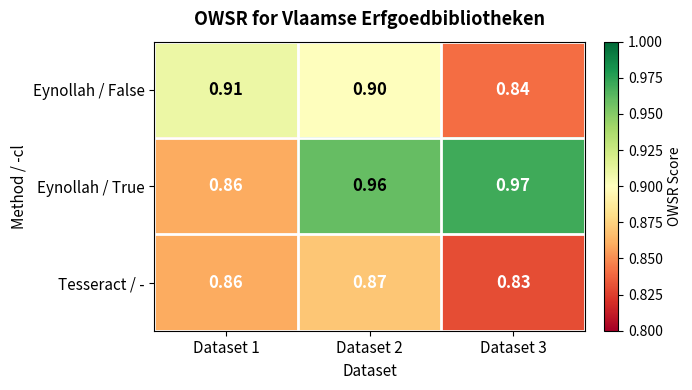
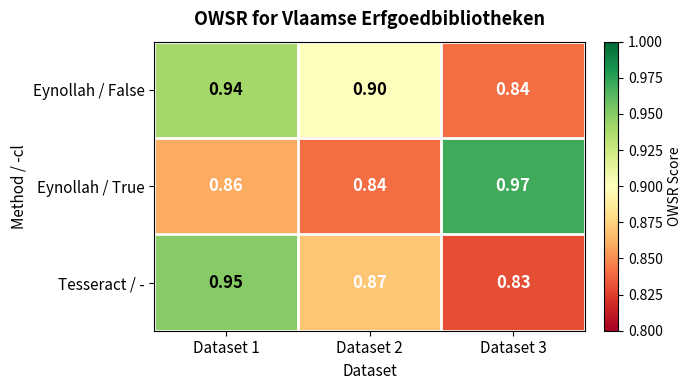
  {
    "Eynollah / False": {
-     "Dataset 1": 0.91,
+     "Dataset 1": 0.94,
      "Dataset 2": 0.90,
      "Dataset 3": 0.84
    },
    "Eynollah / True": {
      "Dataset 1": 0.86,
-     "Dataset 2": 0.96,
+     "Dataset 2": 0.84,
      "Dataset 3": 0.97
    },
    "Tesseract / -": {
-     "Dataset 1": 0.86,
+     "Dataset 1": 0.95,
      "Dataset 2": 0.87,
      "Dataset 3": 0.83
    }
  }
